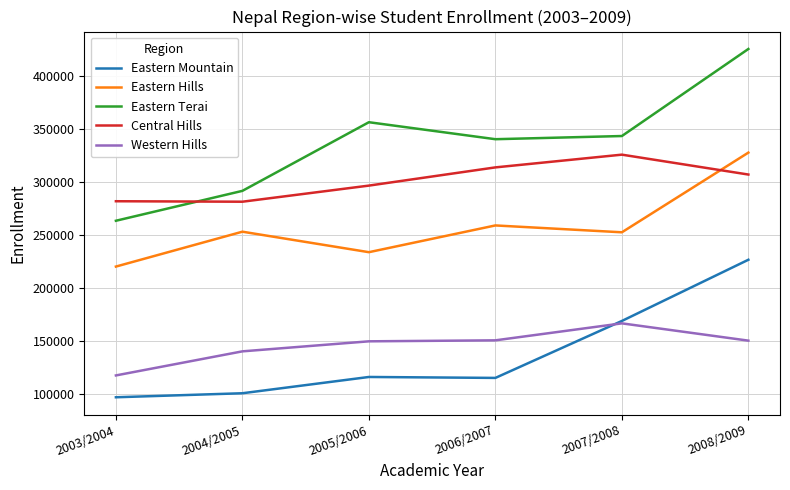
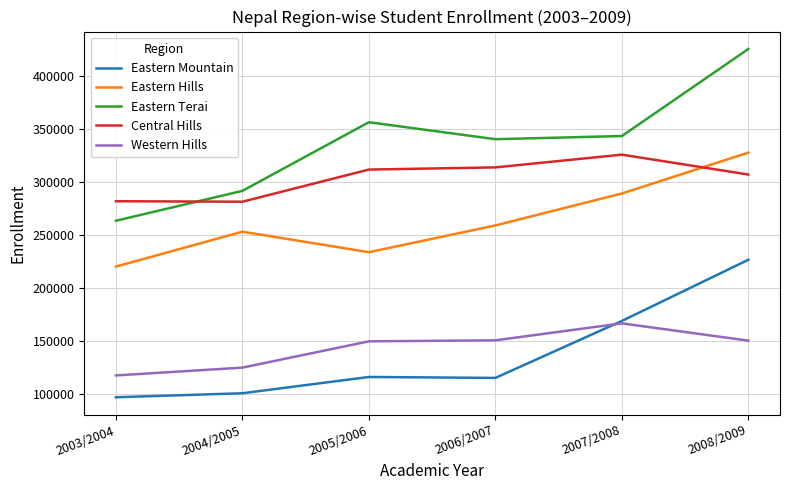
  {
    "Eastern Mountain": {
      "2003/2004": 96000,
      "2004/2005": 100000,
      "2005/2006": 116000,
      "2006/2007": 115000,
      "2008/2009": 226000
    },
    "Eastern Hills": {
      "2003/2004": 220000,
      "2004/2005": 253000,
      "2005/2006": 233000,
      "2006/2007": 259000,
-     "2007/2008": 252000,
+     "2007/2008": 289000,
      "2008/2009": 327000
    },
    "Eastern Terai": {
      "2003/2004": 263000,
      "2004/2005": 291000,
      "2005/2006": 356000,
      "2006/2007": 340000,
      "2007/2008": 343000,
      "2008/2009": 425000
    },
    "Central Hills": {
      "2003/2004": 281000,
      "2004/2005": 281000,
-     "2005/2006": 296000,
+     "2005/2006": 311000,
      "2006/2007": 313000,
      "2007/2008": 325000,
      "2008/2009": 307000
    },
    "Western Hills": {
      "2003/2004": 117000,
-     "2004/2005": 140000,
+     "2004/2005": 124000,
      "2005/2006": 149000,
      "2006/2007": 150000,
      "2008/2009": 150000
    }
  }
